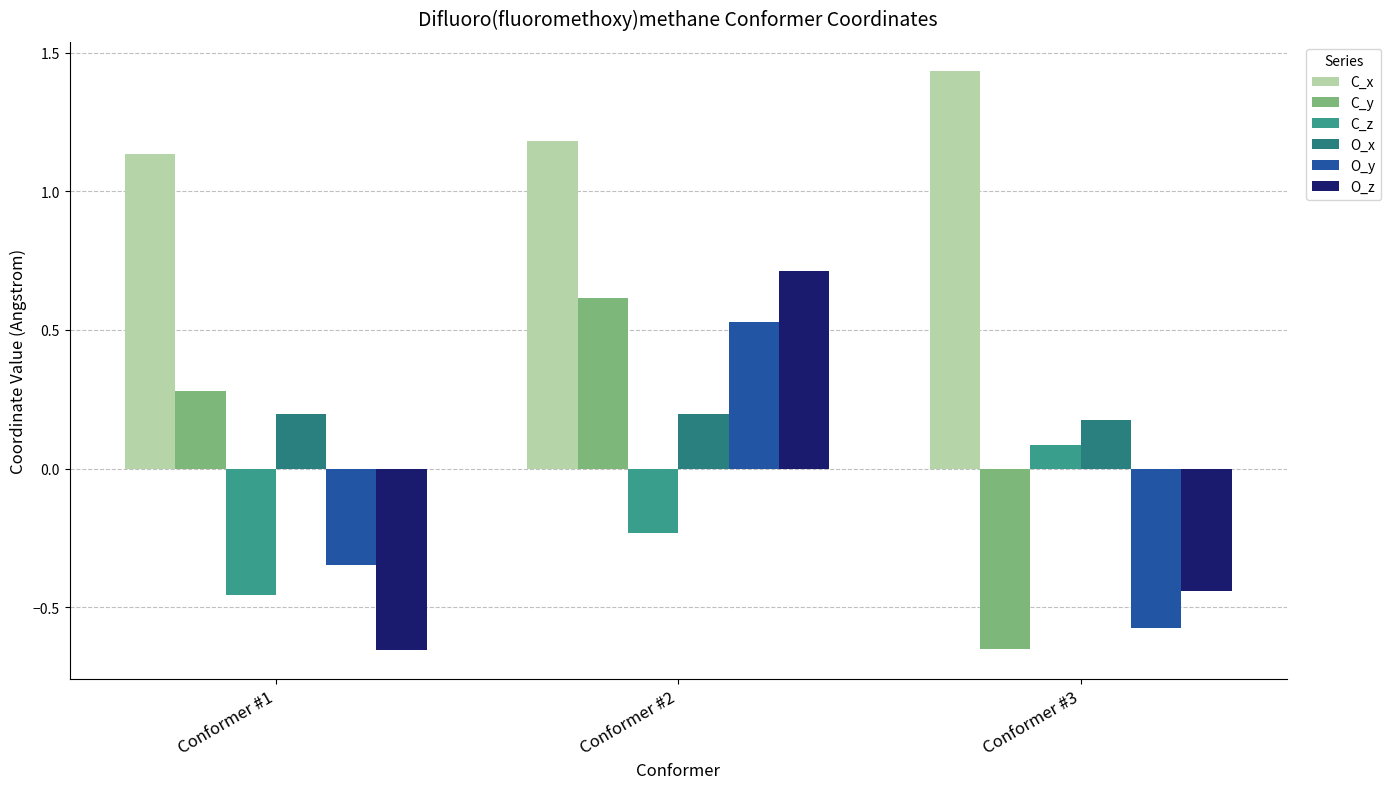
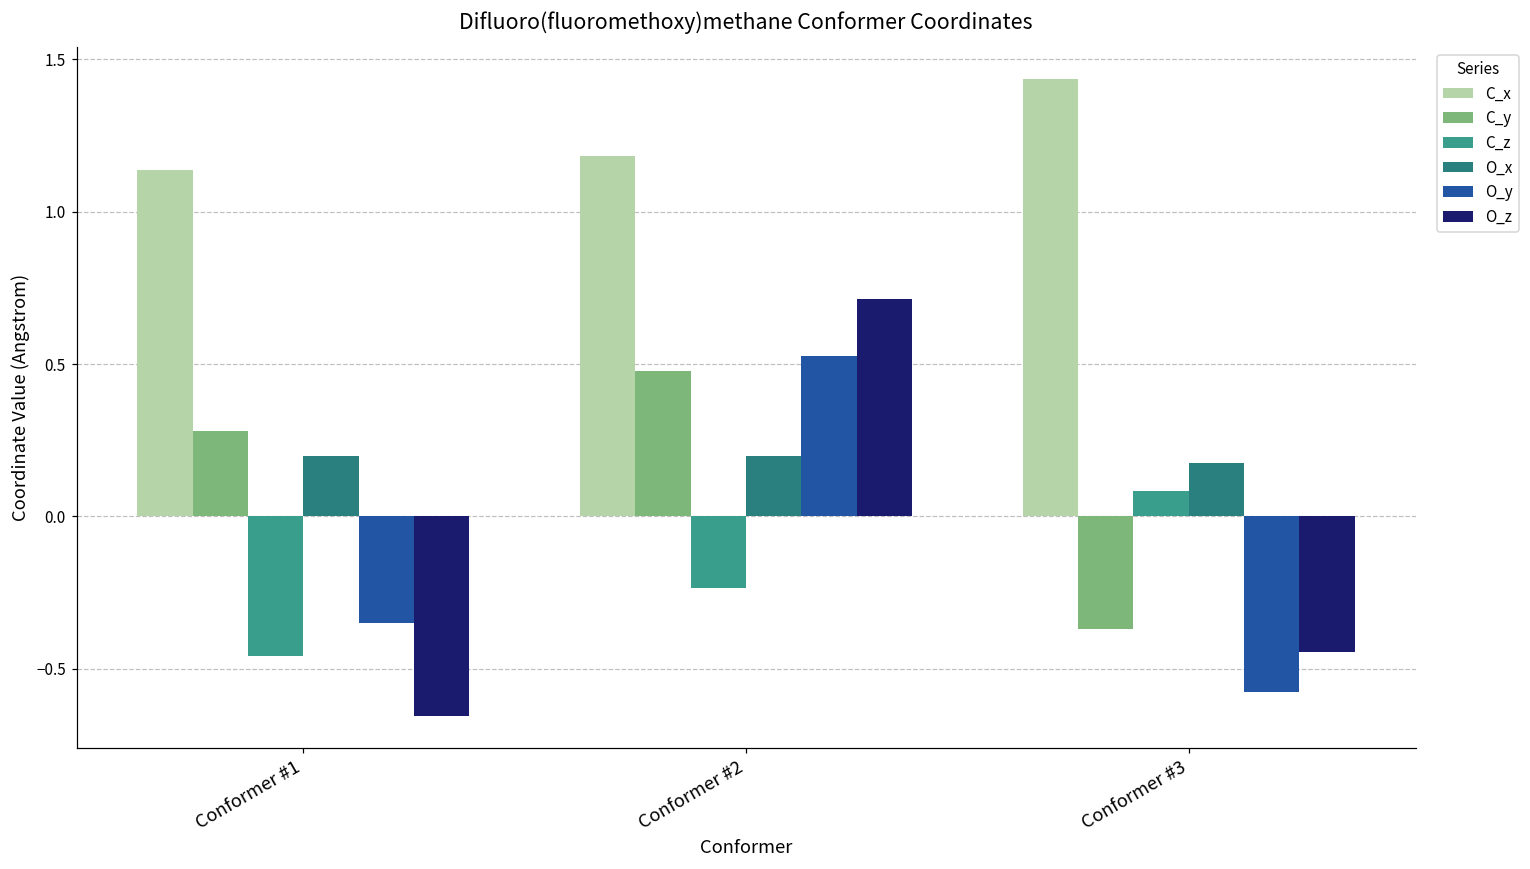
  {
    "C_x": {
      "Conformer #1": 1.14,
      "Conformer #2": 1.18,
      "Conformer #3": 1.43
    },
    "C_y": {
      "Conformer #1": 0.28,
-     "Conformer #2": 0.61,
-     "Conformer #3": -0.65
+     "Conformer #2": 0.48,
+     "Conformer #3": -0.37
    },
    "O_z": {
      "Conformer #1": -0.65,
      "Conformer #2": 0.71,
      "Conformer #3": -0.44
    }
  }
